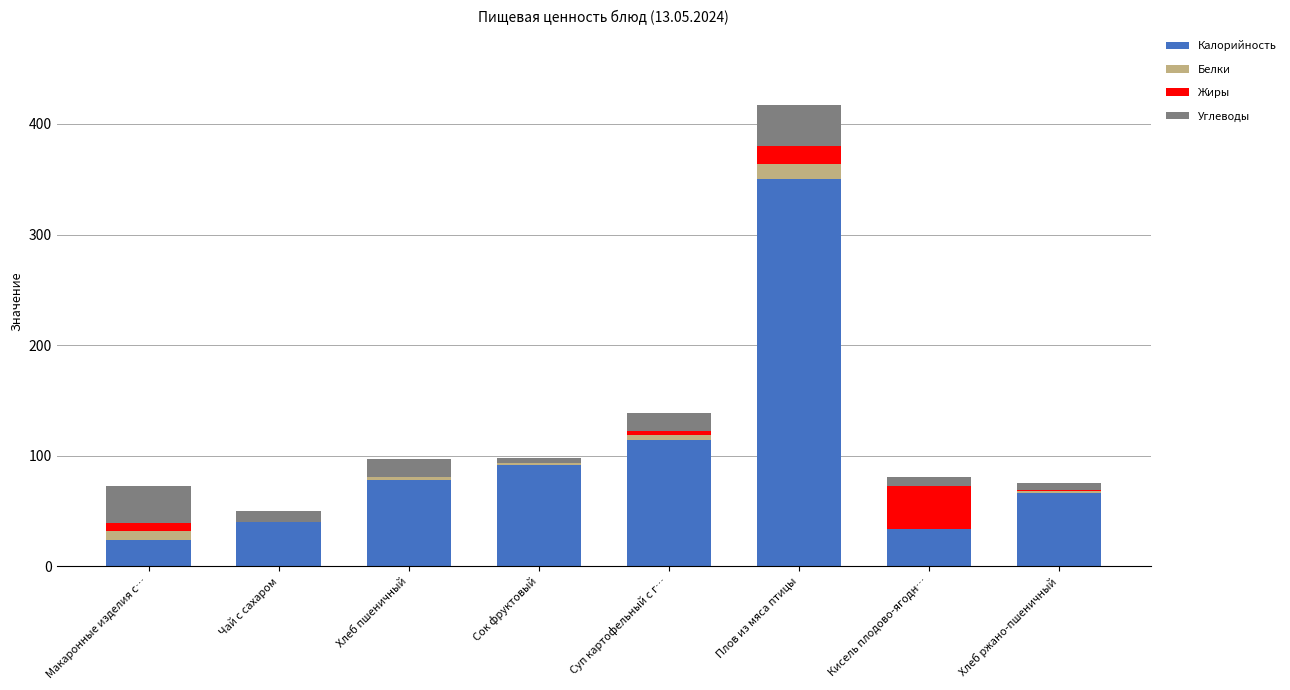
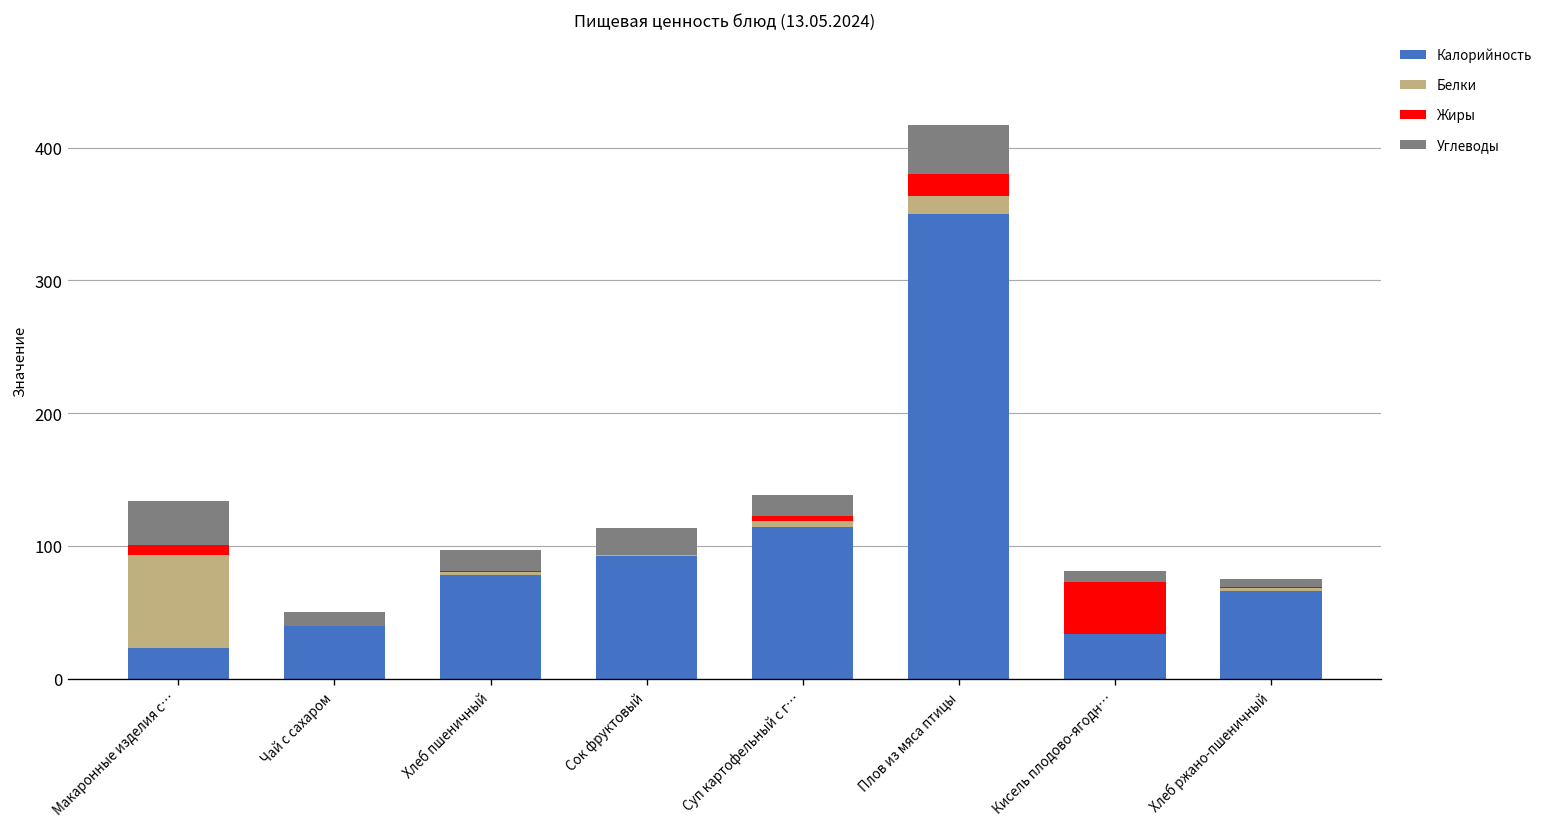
  {
    "Калорийность": {
      "Макаронные изделия с…": 23,
      "Чай с сахаром": 40,
      "Хлеб пшеничный": 78,
      "Сок фруктовый": 92,
      "Суп картофельный с г…": 114,
      "Плов из мяса птицы": 350,
      "Кисель плодово-ягодн…": 34,
      "Хлеб ржано-пшеничный": 66
    },
    "Белки": {
-     "Макаронные изделия с…": 8,
+     "Макаронные изделия с…": 70,
      "Чай с сахаром": 0,
      "Хлеб пшеничный": 2,
      "Суп картофельный с г…": 5,
      "Плов из мяса птицы": 14,
      "Хлеб ржано-пшеничный": 2
    },
    "Жиры": {
      "Макаронные изделия с…": 8,
      "Чай с сахаром": 0,
      "Суп картофельный с г…": 4,
      "Плов из мяса птицы": 17,
      "Кисель плодово-ягодн…": 39
    },
    "Углеводы": {
      "Макаронные изделия с…": 33,
      "Чай с сахаром": 10,
      "Хлеб пшеничный": 17,
-     "Сок фруктовый": 5,
+     "Сок фруктовый": 20,
      "Суп картофельный с г…": 16,
      "Плов из мяса птицы": 37,
      "Кисель плодово-ягодн…": 9,
      "Хлеб ржано-пшеничный": 6
    }
  }
